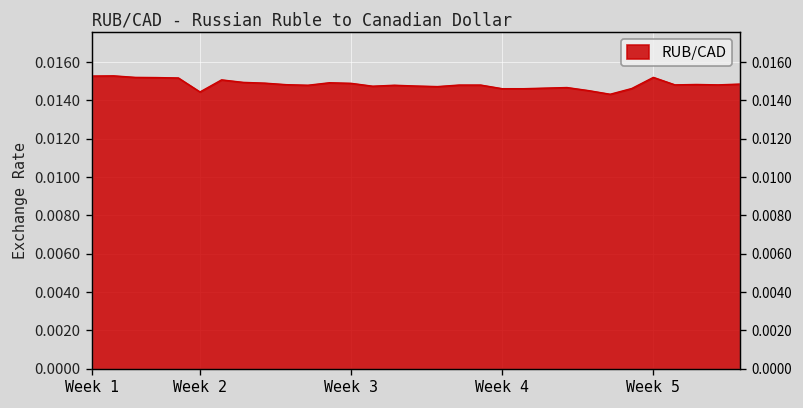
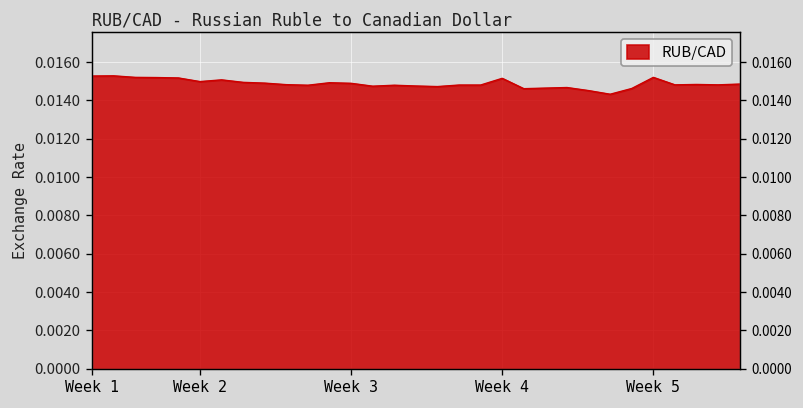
  {
    "Week 1": 0.0153,
-   "Week 2": 0.0144,
+   "Week 2": 0.0150,
    "Week 3": 0.0149,
-   "Week 4": 0.0146,
+   "Week 4": 0.0152,
    "Week 5": 0.0152
  }
